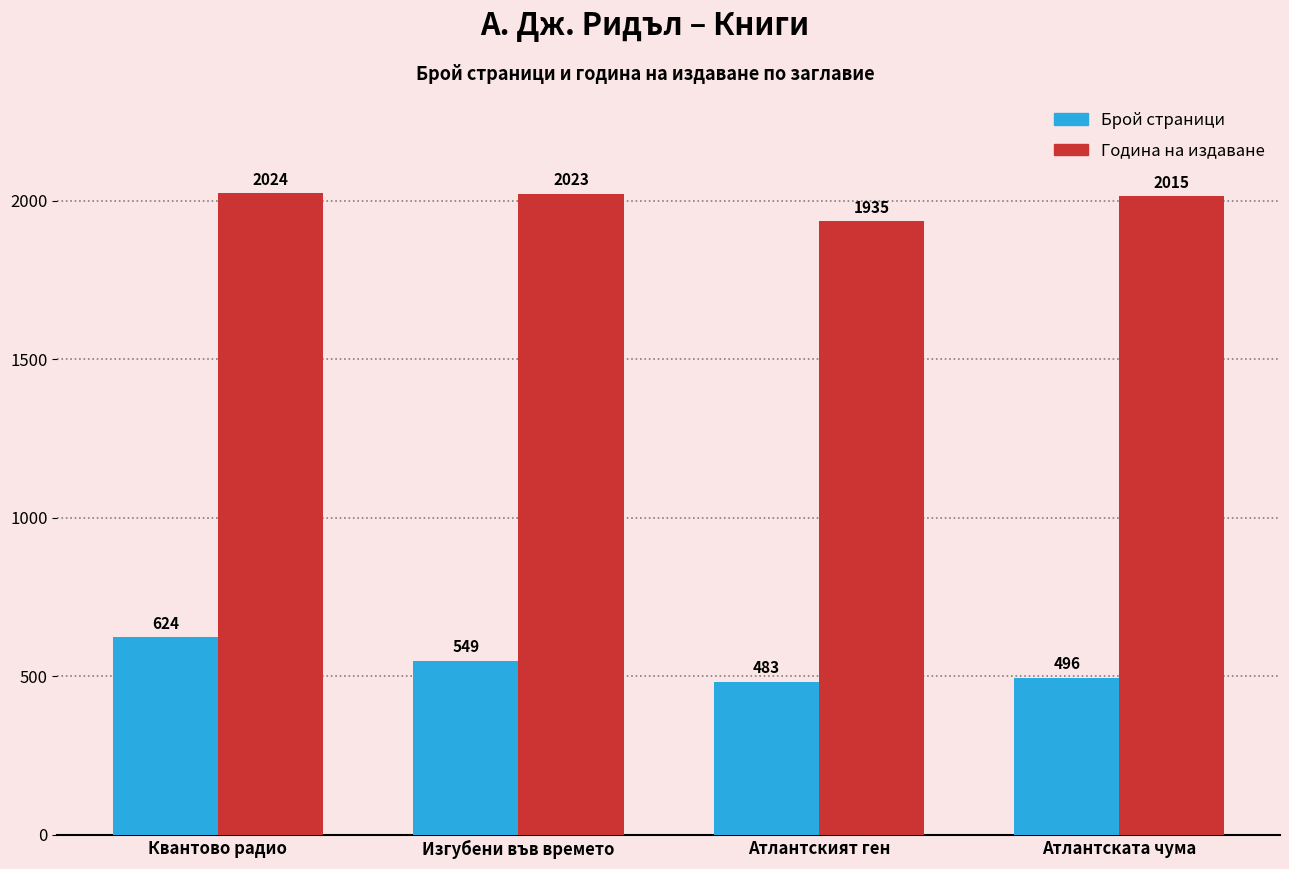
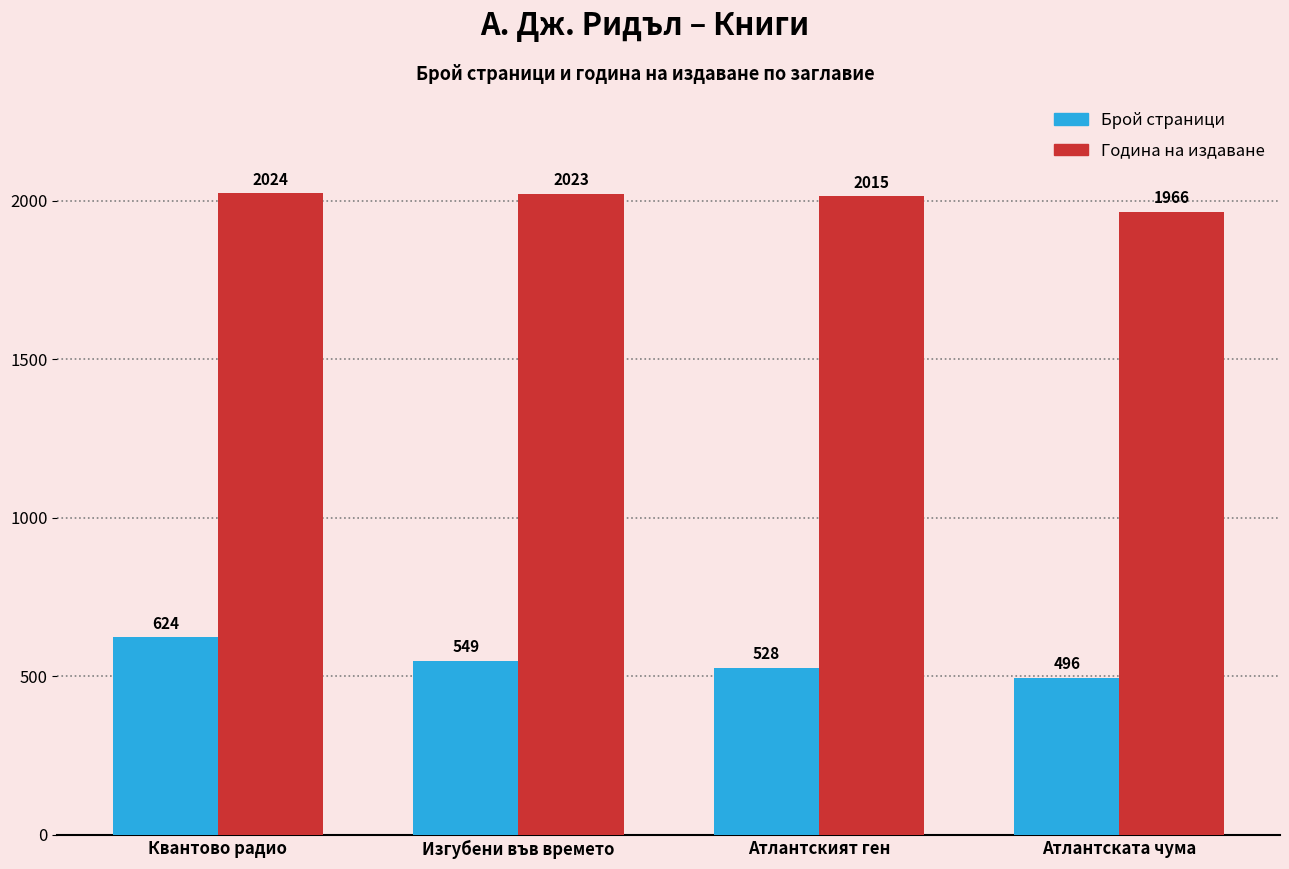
  {
    "Брой страници": {
      "Квантово радио": 624,
      "Изгубени във времето": 549,
-     "Атлантският ген": 483,
+     "Атлантският ген": 528,
      "Атлантската чума": 496
    },
    "Година на издаване": {
      "Квантово радио": 2024,
      "Изгубени във времето": 2023,
-     "Атлантският ген": 1935,
-     "Атлантската чума": 2015
+     "Атлантският ген": 2015,
+     "Атлантската чума": 1966
    }
  }
